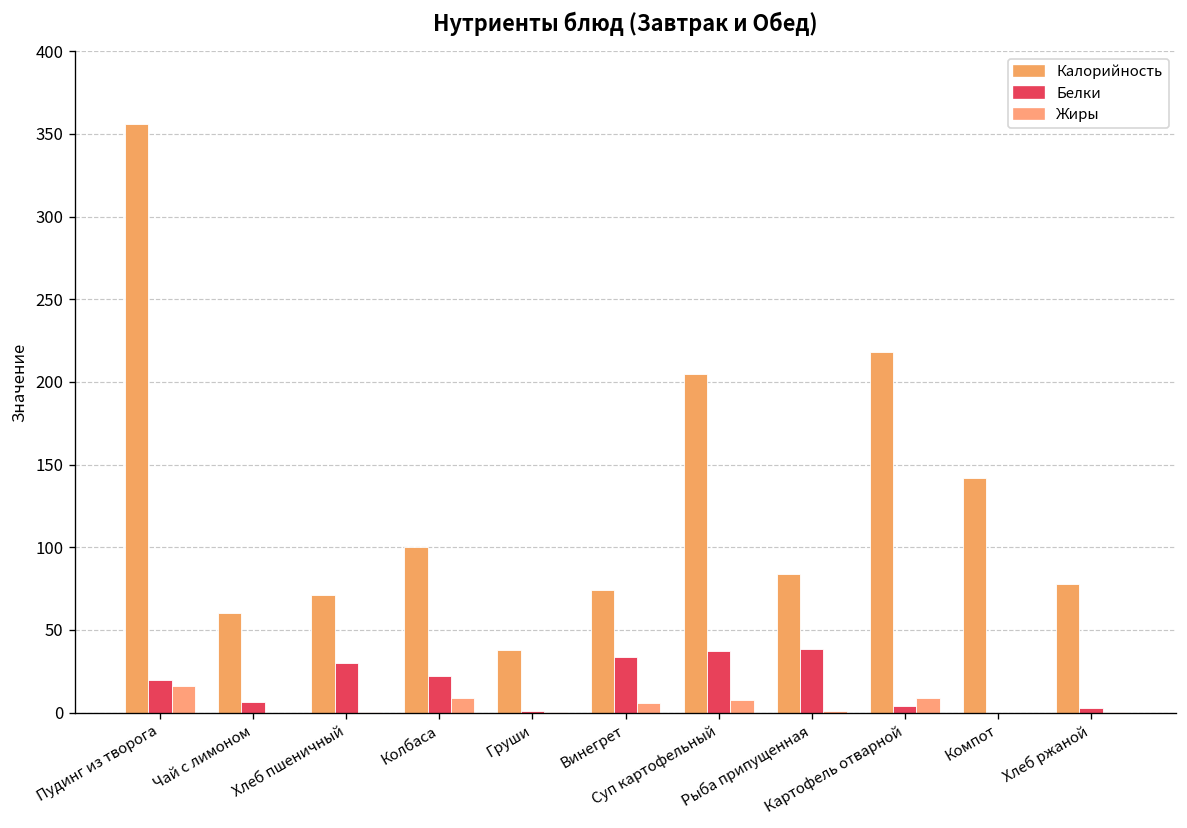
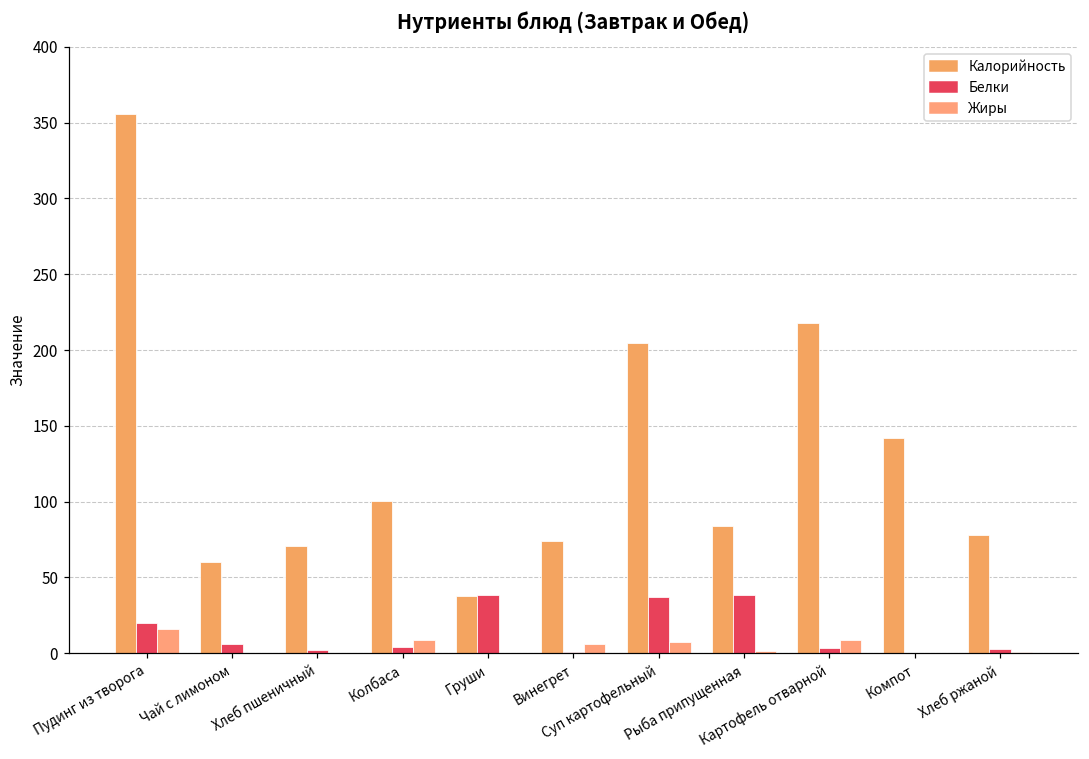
  {
    "Белки": {
      "Пудинг из творога": 20,
      "Чай с лимоном": 6,
-     "Хлеб пшеничный": 30,
-     "Колбаса": 22,
-     "Груши": 1,
-     "Винегрет": 33,
+     "Хлеб пшеничный": 2,
+     "Колбаса": 4,
+     "Груши": 39,
+     "Винегрет": 1,
      "Суп картофельный": 37,
      "Рыба припущенная": 39,
      "Картофель отварной": 4,
      "Компот": 0,
      "Хлеб ржаной": 3
    }
  }
